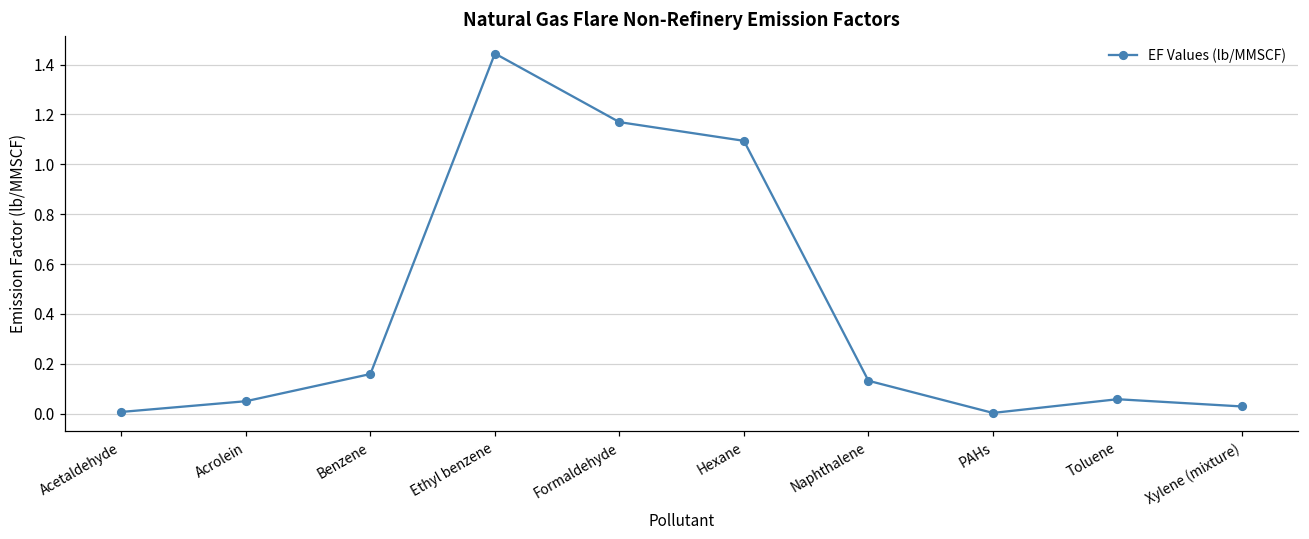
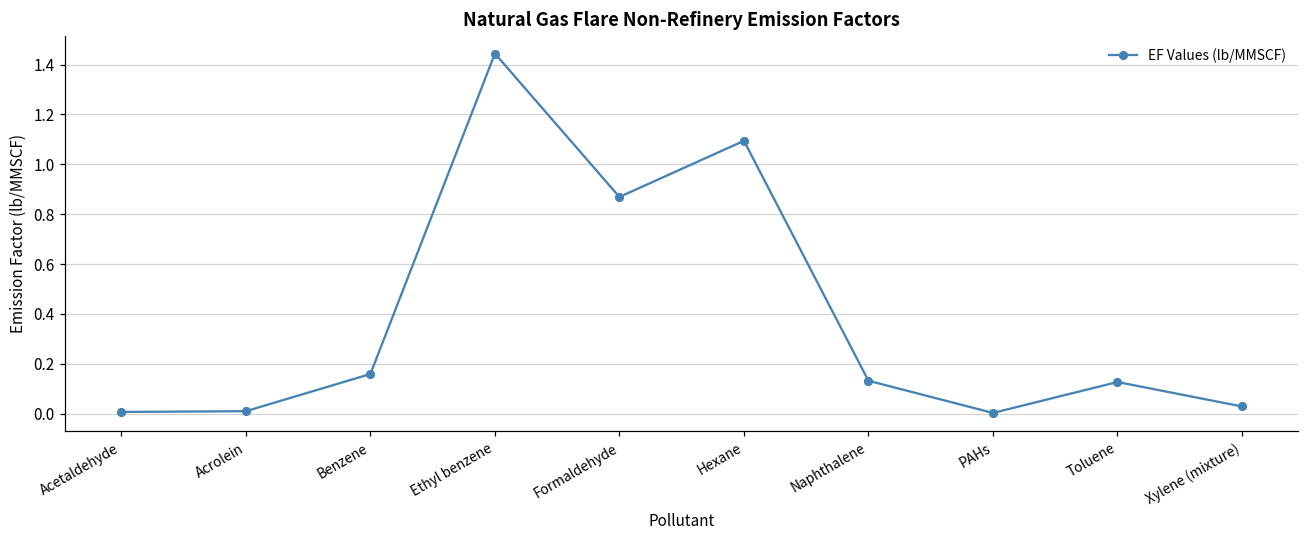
  {
    "Acetaldehyde": 0.01,
-   "Acrolein": 0.05,
+   "Acrolein": 0.01,
    "Benzene": 0.16,
    "Ethyl benzene": 1.44,
-   "Formaldehyde": 1.17,
+   "Formaldehyde": 0.87,
    "Hexane": 1.09,
    "Naphthalene": 0.13,
    "PAHs": 0.00,
-   "Toluene": 0.06,
+   "Toluene": 0.13,
    "Xylene (mixture)": 0.03
  }
